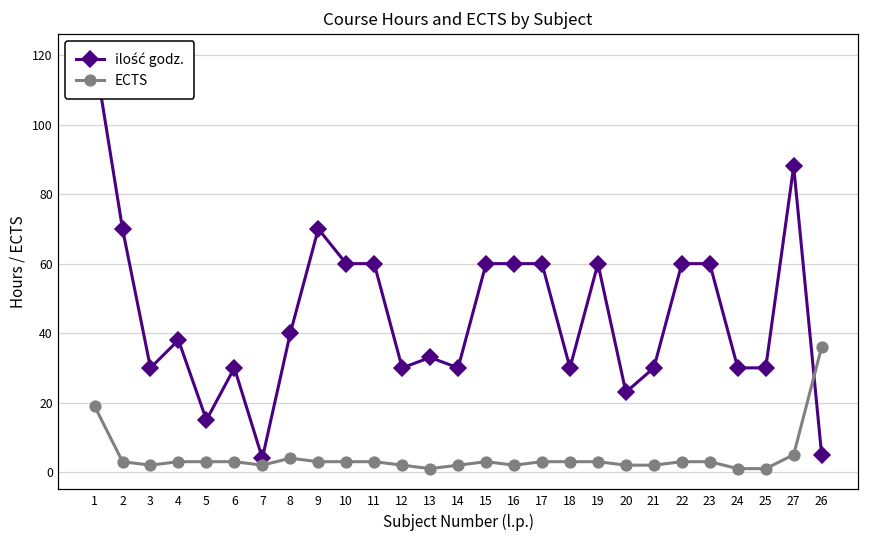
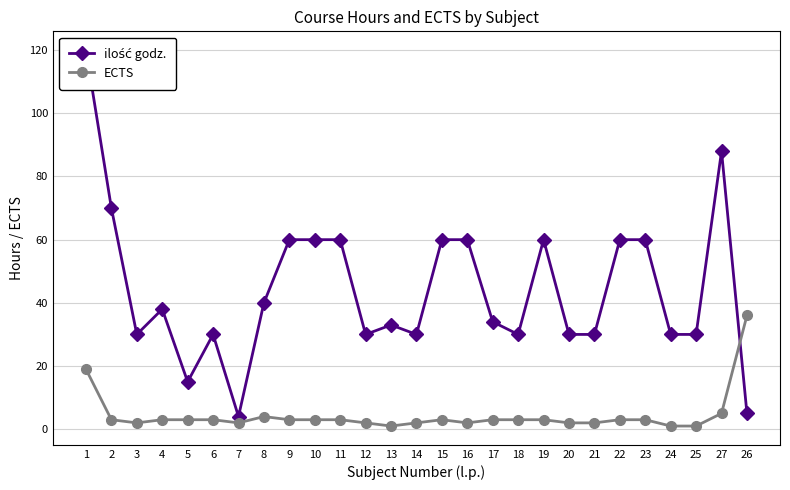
  {
    "ilość godz.": {
      "2": 70,
      "3": 30,
      "4": 38,
      "5": 15,
      "6": 30,
      "7": 4,
      "8": 40,
-     "9": 70,
+     "9": 60,
      "10": 60,
      "11": 60,
      "12": 30,
      "13": 33,
      "14": 30,
      "15": 60,
      "16": 60,
-     "17": 60,
+     "17": 34,
      "18": 30,
      "19": 60,
-     "20": 23,
+     "20": 30,
      "21": 30,
      "22": 60,
      "23": 60,
      "24": 30,
      "25": 30,
      "27": 88,
      "26": 5
    },
    "ECTS": {
      "1": 19,
      "2": 3,
      "3": 2,
      "4": 3,
      "5": 3,
      "6": 3,
      "7": 2,
      "8": 4,
      "9": 3,
      "10": 3,
      "11": 3,
      "12": 2,
      "13": 1,
      "14": 2,
      "15": 3,
      "16": 2,
      "17": 3,
      "18": 3,
      "19": 3,
      "20": 2,
      "21": 2,
      "22": 3,
      "23": 3,
      "24": 1,
      "25": 1,
      "27": 5,
      "26": 36
    }
  }
